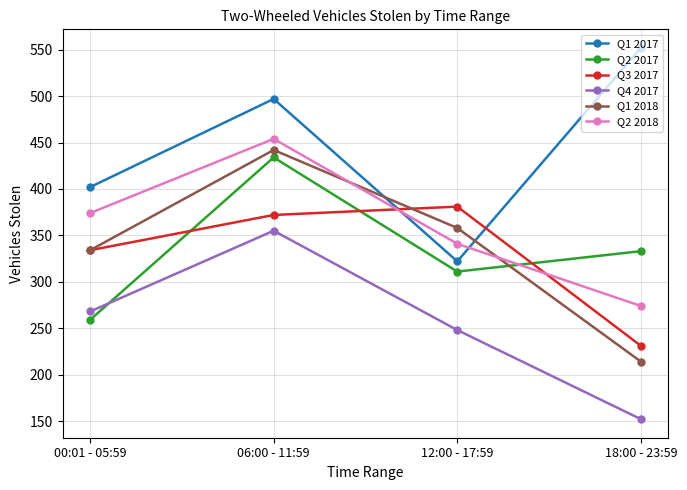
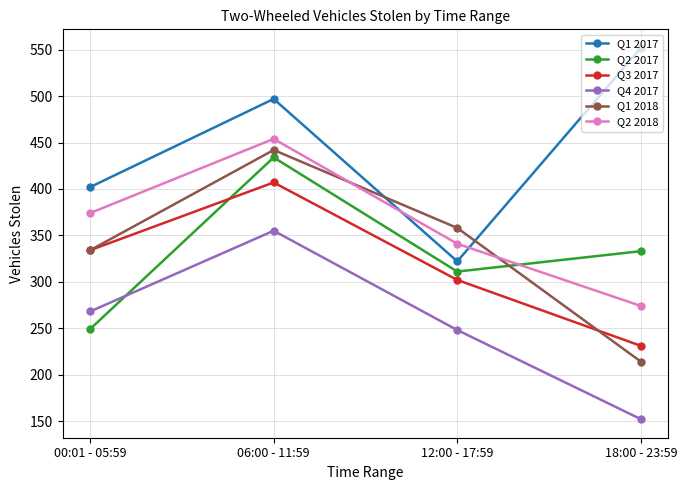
  {
    "Q1 2017": {
      "00:01 - 05:59": 400,
      "06:00 - 11:59": 500,
      "12:00 - 17:59": 320
    },
    "Q2 2017": {
-     "00:01 - 05:59": 260,
+     "00:01 - 05:59": 250,
      "06:00 - 11:59": 430,
      "12:00 - 17:59": 310,
      "18:00 - 23:59": 330
    },
    "Q3 2017": {
-     "06:00 - 11:59": 370,
-     "12:00 - 17:59": 380,
+     "06:00 - 11:59": 410,
+     "12:00 - 17:59": 300,
      "18:00 - 23:59": 230
    },
    "Q4 2017": {
      "00:01 - 05:59": 270,
      "06:00 - 11:59": 360,
      "12:00 - 17:59": 250,
      "18:00 - 23:59": 150
    },
    "Q1 2018": {
      "06:00 - 11:59": 440,
      "12:00 - 17:59": 360,
      "18:00 - 23:59": 210
    },
    "Q2 2018": {
      "00:01 - 05:59": 370,
      "06:00 - 11:59": 450,
      "12:00 - 17:59": 340,
      "18:00 - 23:59": 270
    }
  }
